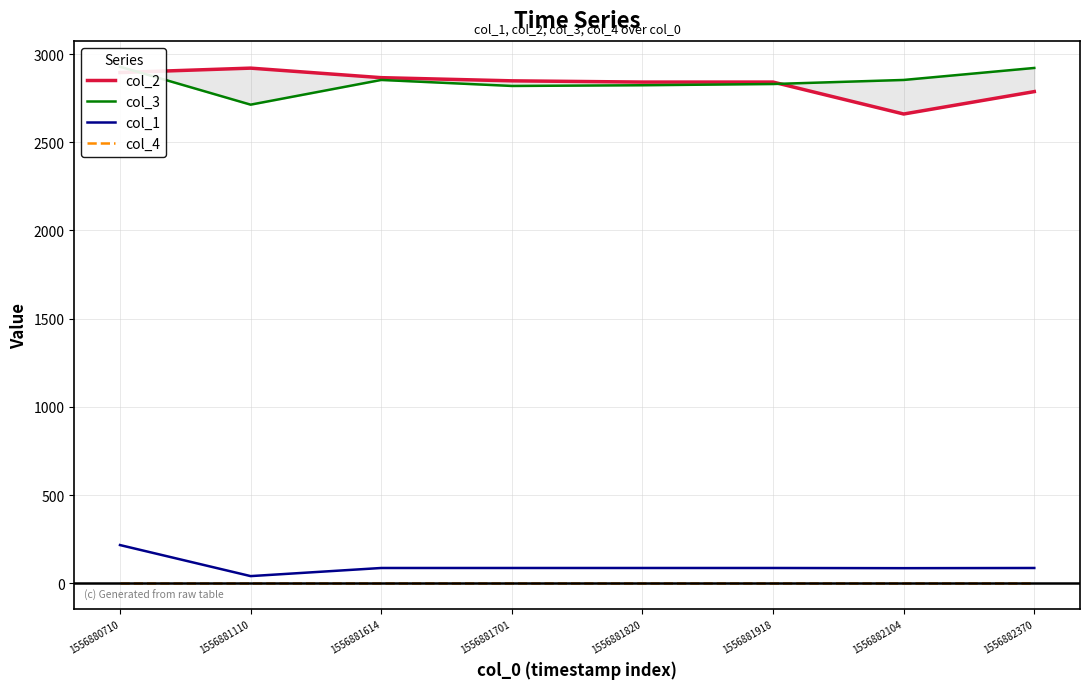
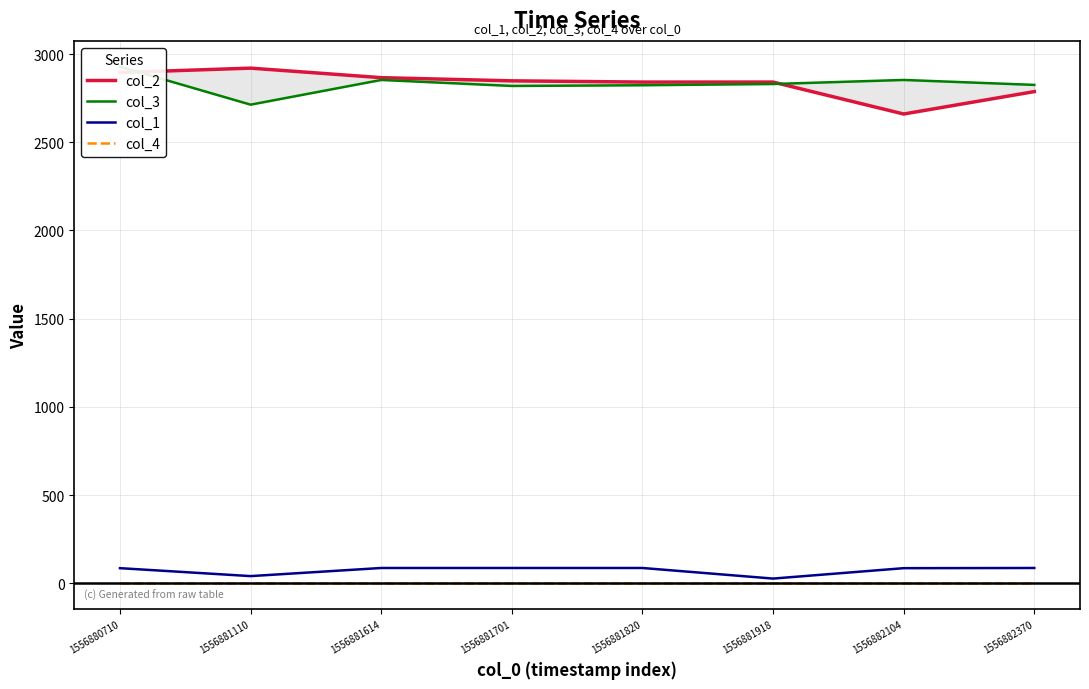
  {
    "col_2": {
      "1556882104": 2660,
      "1556882370": 2790
    },
    "col_3": {
      "1556881110": 2710,
      "1556881701": 2820,
      "1556881820": 2820,
-     "1556882370": 2920
+     "1556882370": 2830
    },
    "col_1": {
-     "1556880710": 220,
+     "1556880710": 90,
      "1556881110": 40,
      "1556881614": 90,
      "1556881701": 90,
      "1556881820": 90,
-     "1556881918": 90,
+     "1556881918": 30,
      "1556882104": 90,
      "1556882370": 90
    },
    "col_4": {
      "1556880710": 0,
      "1556881110": 0,
      "1556881614": 0,
      "1556881701": 0,
      "1556881820": 0,
      "1556881918": 0,
      "1556882104": 0,
      "1556882370": 0
    }
  }
